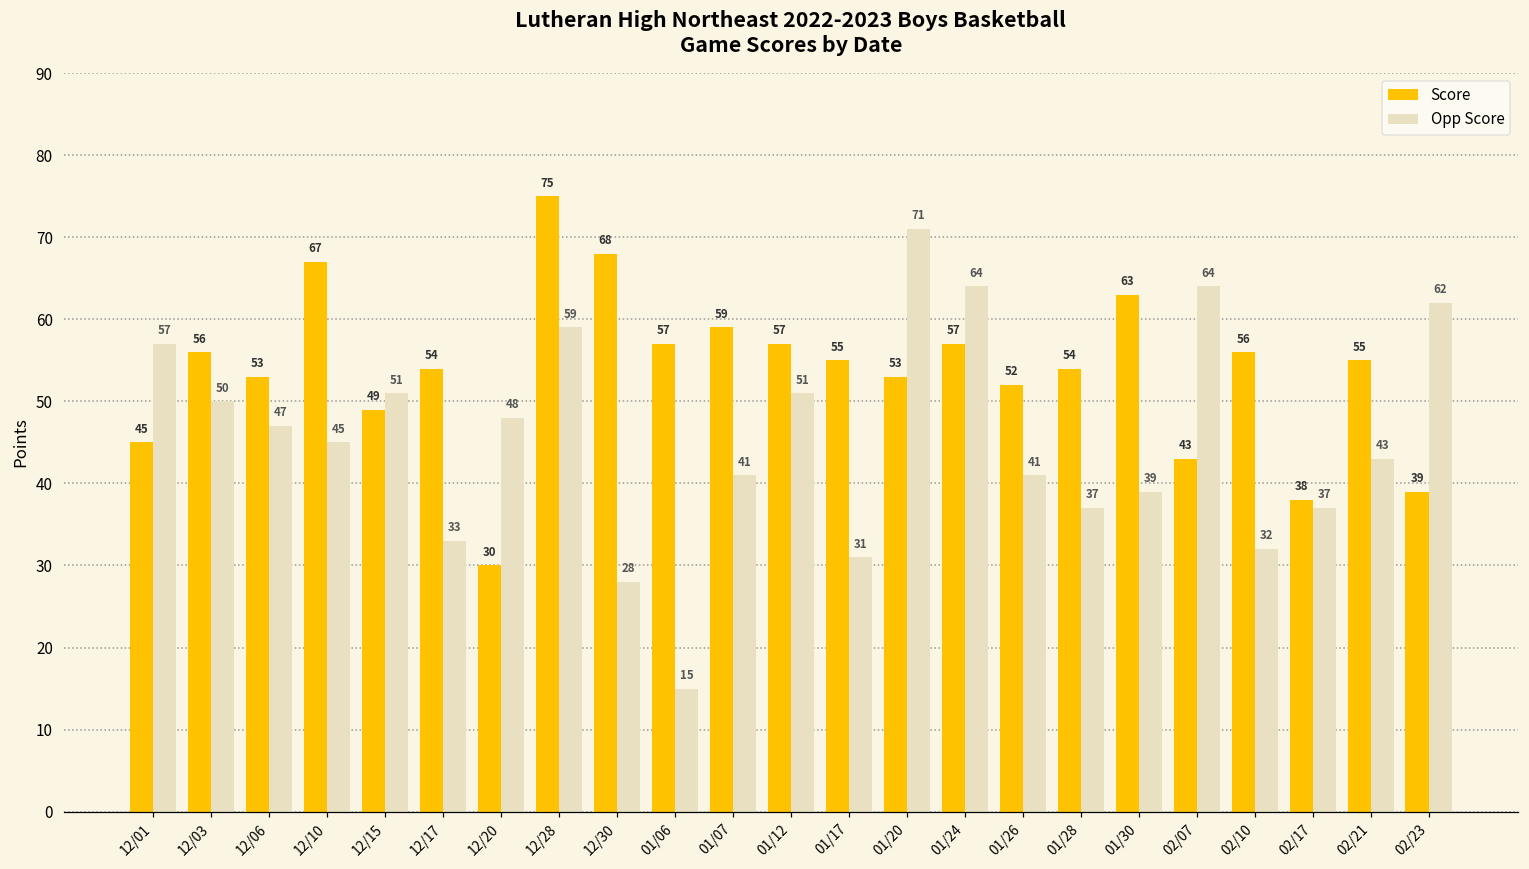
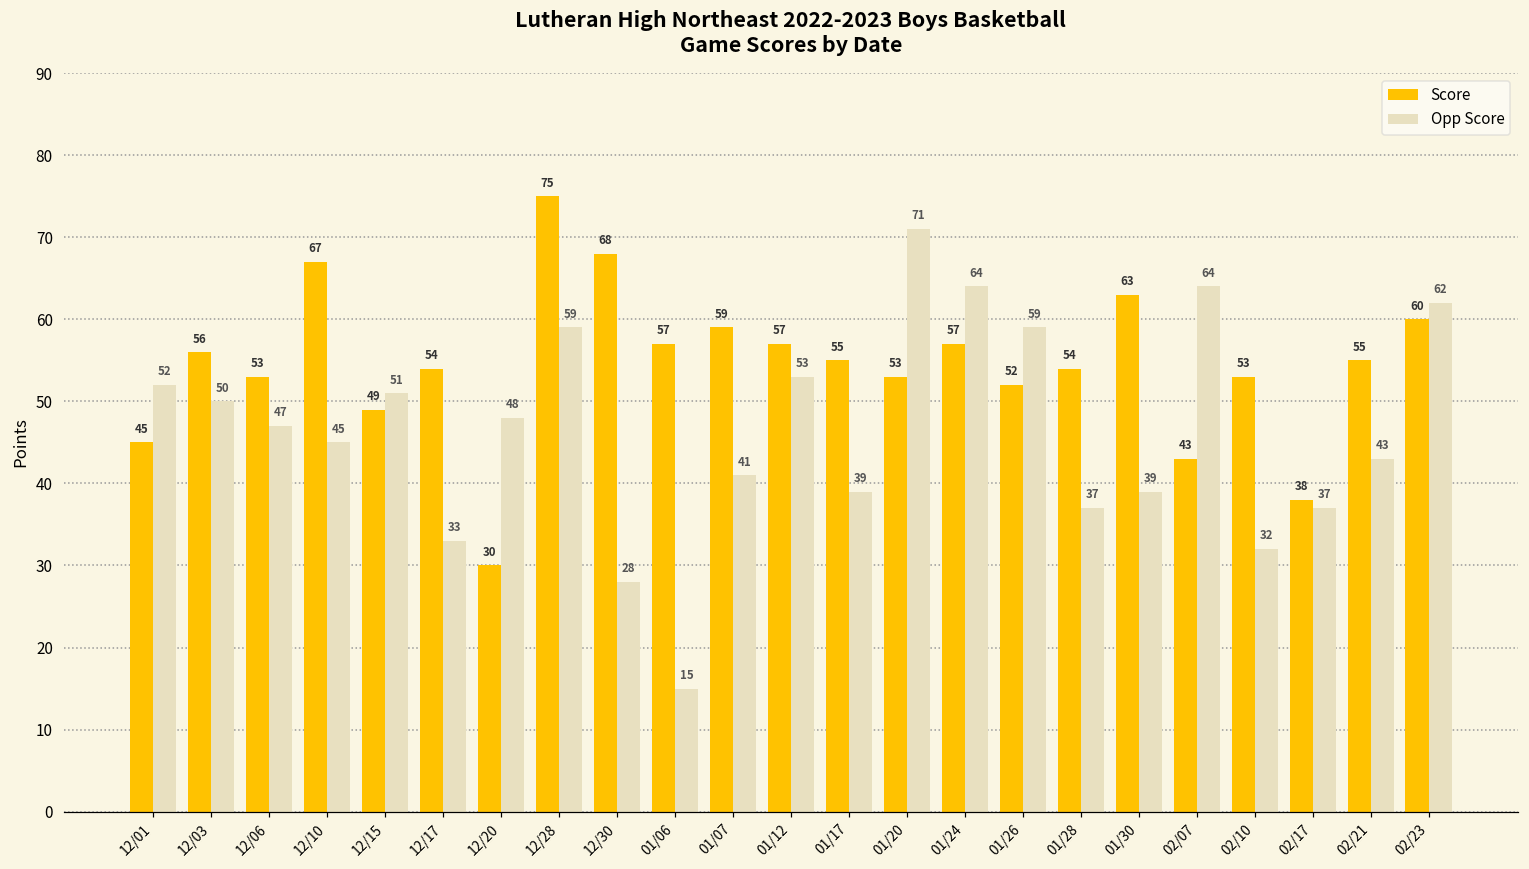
  {
    "Score": {
      "12/01": 45,
      "12/03": 56,
      "12/06": 53,
      "12/10": 67,
      "12/15": 49,
      "12/17": 54,
      "12/20": 30,
      "12/28": 75,
      "12/30": 68,
      "01/06": 57,
      "01/07": 59,
      "01/12": 57,
      "01/17": 55,
      "01/20": 53,
      "01/24": 57,
      "01/26": 52,
      "01/28": 54,
      "01/30": 63,
      "02/07": 43,
-     "02/10": 56,
+     "02/10": 53,
      "02/17": 38,
      "02/21": 55,
-     "02/23": 39
+     "02/23": 60
    },
    "Opp Score": {
-     "12/01": 57,
+     "12/01": 52,
      "12/03": 50,
      "12/06": 47,
      "12/10": 45,
      "12/15": 51,
      "12/17": 33,
      "12/20": 48,
      "12/28": 59,
      "12/30": 28,
      "01/06": 15,
      "01/07": 41,
-     "01/12": 51,
-     "01/17": 31,
+     "01/12": 53,
+     "01/17": 39,
      "01/20": 71,
      "01/24": 64,
-     "01/26": 41,
+     "01/26": 59,
      "01/28": 37,
      "01/30": 39,
      "02/07": 64,
      "02/10": 32,
      "02/17": 37,
      "02/21": 43,
      "02/23": 62
    }
  }
